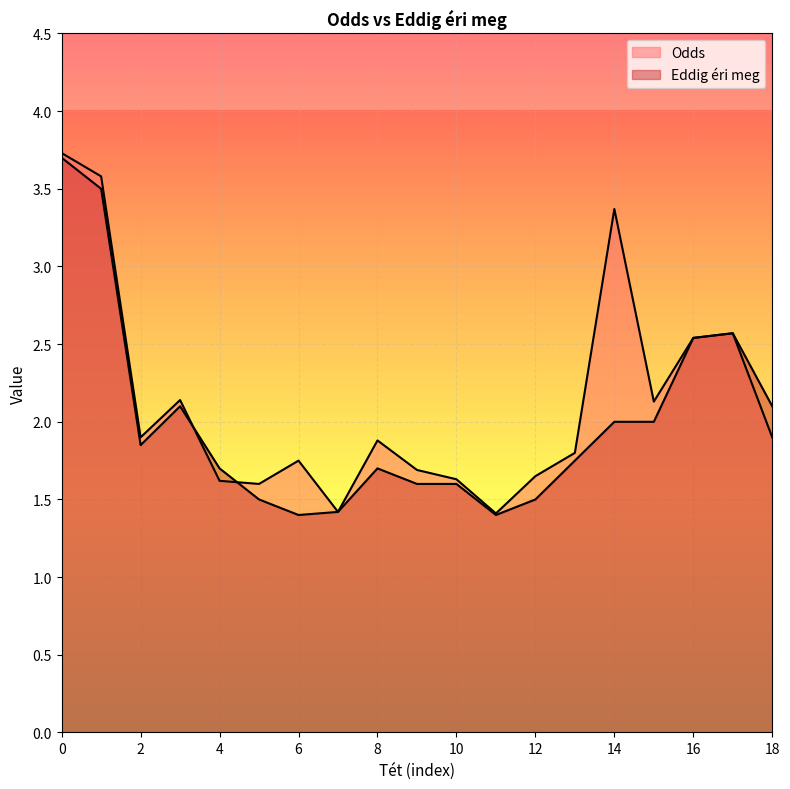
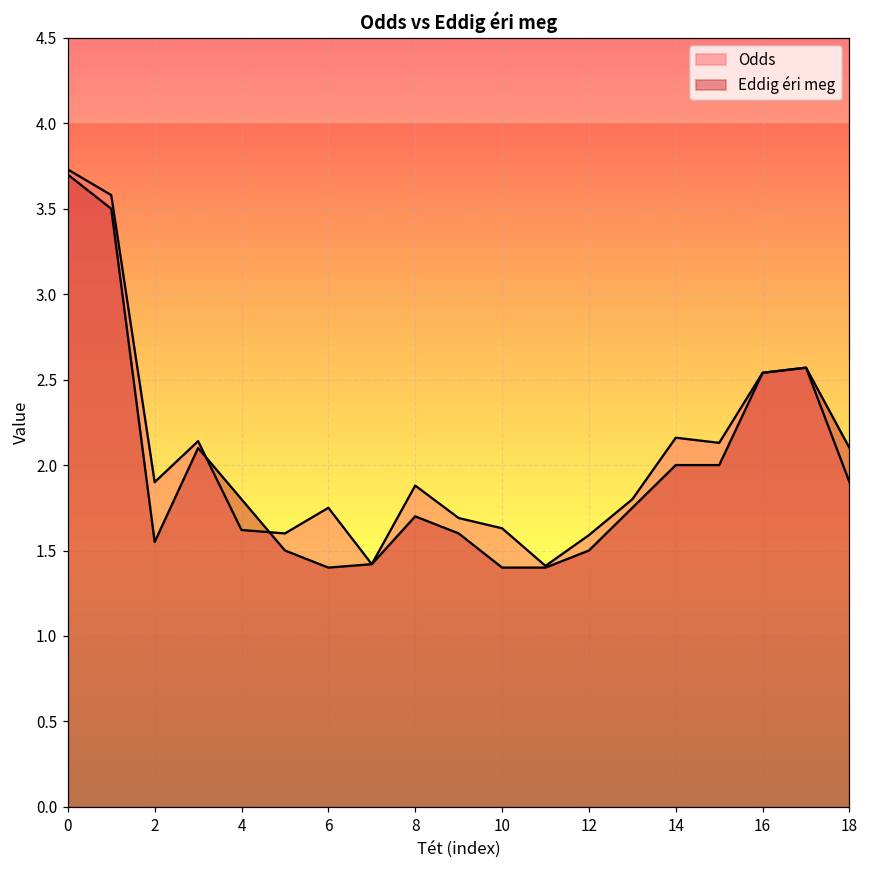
  {
    "Odds": {
      "0": 3.73,
      "2": 1.90,
      "4": 1.62,
      "6": 1.75,
      "8": 1.88,
      "10": 1.63,
-     "12": 1.65,
-     "14": 3.37,
+     "12": 1.59,
+     "14": 2.16,
      "18": 1.90
    },
    "Eddig éri meg": {
      "0": 3.70,
-     "2": 1.85,
-     "4": 1.7,
+     "2": 1.55,
+     "4": 1.8,
      "6": 1.40,
      "8": 1.70,
-     "10": 1.6,
+     "10": 1.4,
      "12": 1.50,
      "14": 2.00,
      "18": 2.10
    }
  }
